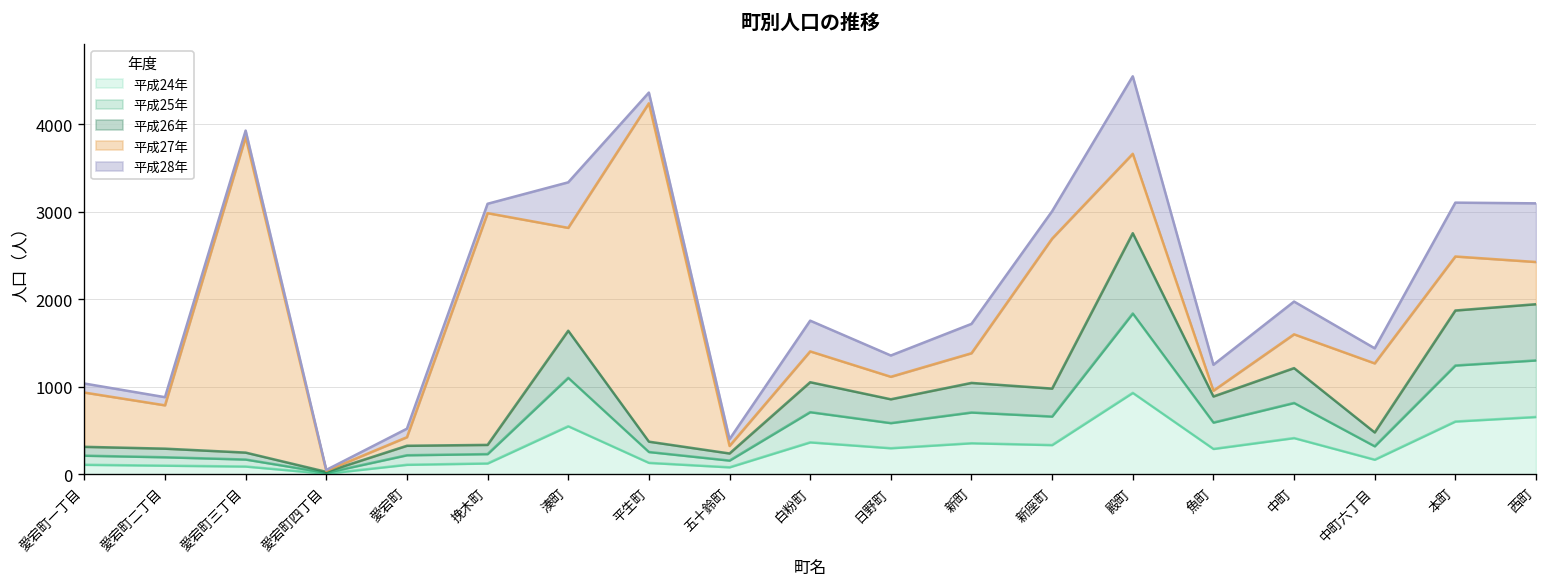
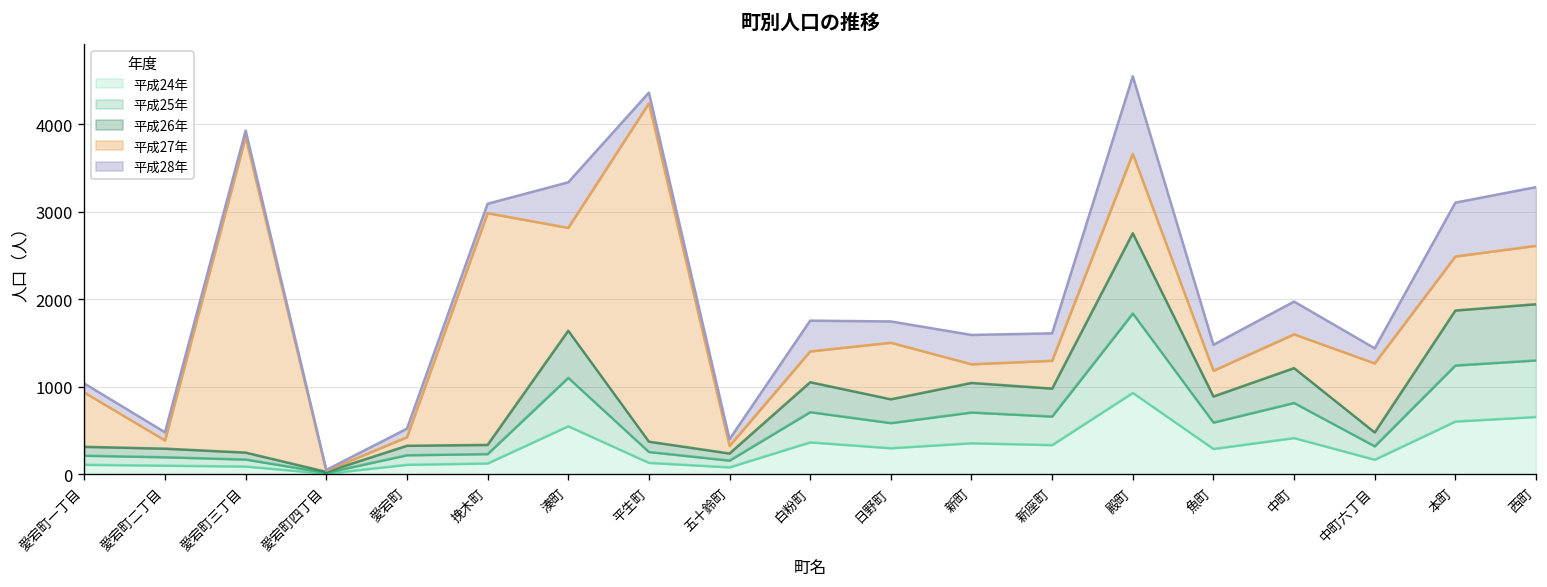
  {
    "平成27年": {
      "愛宕町一丁目": 600,
-     "愛宕町二丁目": 500,
+     "愛宕町二丁目": 100,
      "愛宕町三丁目": 3600,
      "愛宕町": 100,
      "挽木町": 2600,
      "湊町": 1200,
      "平生町": 3900,
      "五十鈴町": 100,
      "白粉町": 400,
-     "日野町": 300,
-     "新町": 300,
-     "新座町": 1700,
+     "日野町": 600,
+     "新町": 200,
+     "新座町": 300,
      "殿町": 900,
-     "魚町": 100,
+     "魚町": 300,
      "中町": 400,
      "中町六丁目": 800,
      "本町": 600,
-     "西町": 500
+     "西町": 700
    }
  }
